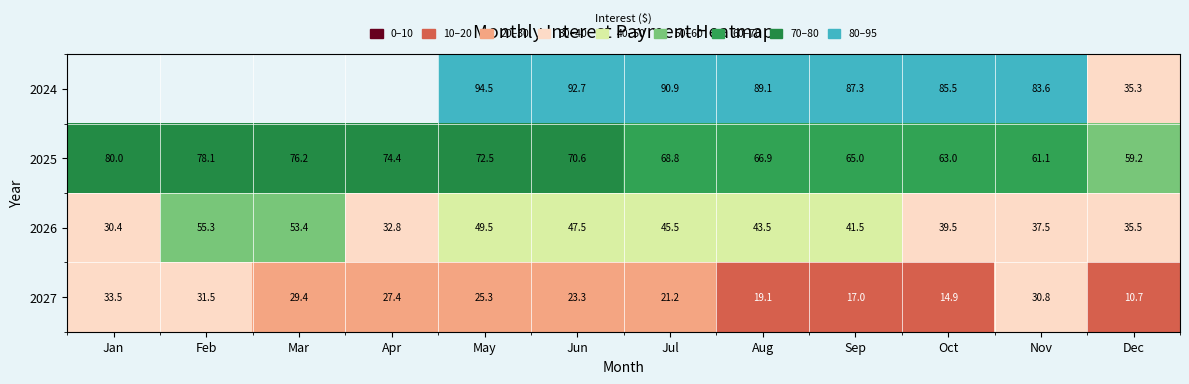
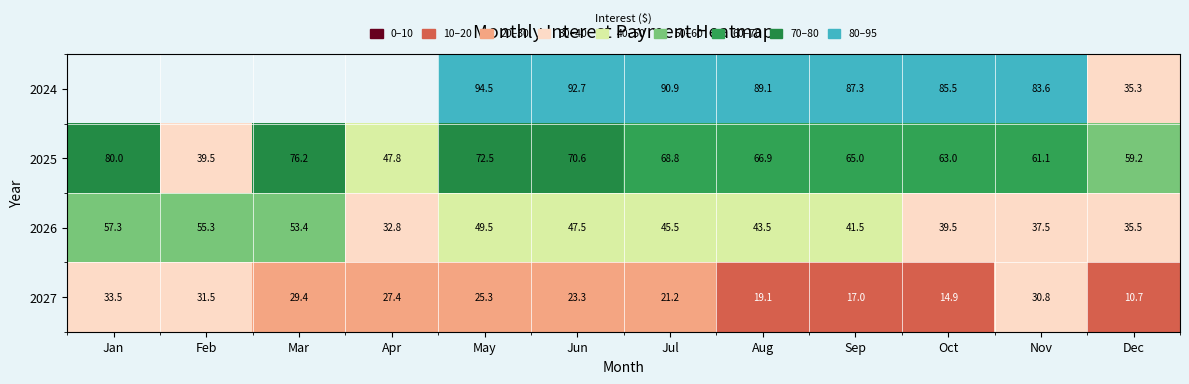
  {
    "2024": {
      "May": 94.5,
      "Jun": 92.7,
      "Jul": 90.9,
      "Aug": 89.1,
      "Sep": 87.3,
      "Oct": 85.5,
      "Nov": 83.6,
      "Dec": 35.3
    },
    "2025": {
      "Jan": 80.0,
-     "Feb": 78.1,
+     "Feb": 39.5,
      "Mar": 76.2,
-     "Apr": 74.4,
+     "Apr": 47.8,
      "May": 72.5,
      "Jun": 70.6,
      "Jul": 68.8,
      "Aug": 66.9,
      "Sep": 65.0,
      "Oct": 63.0,
      "Nov": 61.1,
      "Dec": 59.2
    },
    "2026": {
-     "Jan": 30.4,
+     "Jan": 57.3,
      "Feb": 55.3,
      "Mar": 53.4,
      "Apr": 32.8,
      "May": 49.5,
      "Jun": 47.5,
      "Jul": 45.5,
      "Aug": 43.5,
      "Sep": 41.5,
      "Oct": 39.5,
      "Nov": 37.5,
      "Dec": 35.5
    },
    "2027": {
      "Jan": 33.5,
      "Feb": 31.5,
      "Mar": 29.4,
      "Apr": 27.4,
      "May": 25.3,
      "Jun": 23.3,
      "Jul": 21.2,
      "Aug": 19.1,
      "Sep": 17.0,
      "Oct": 14.9,
      "Nov": 30.8,
      "Dec": 10.7
    }
  }
